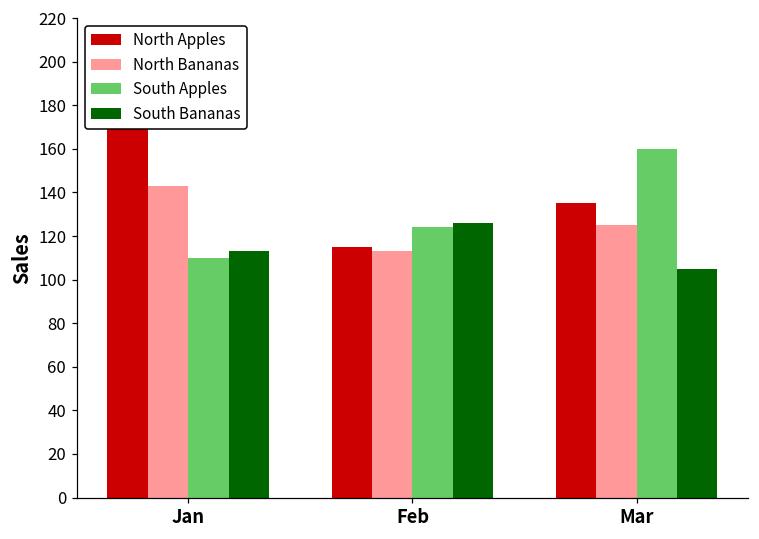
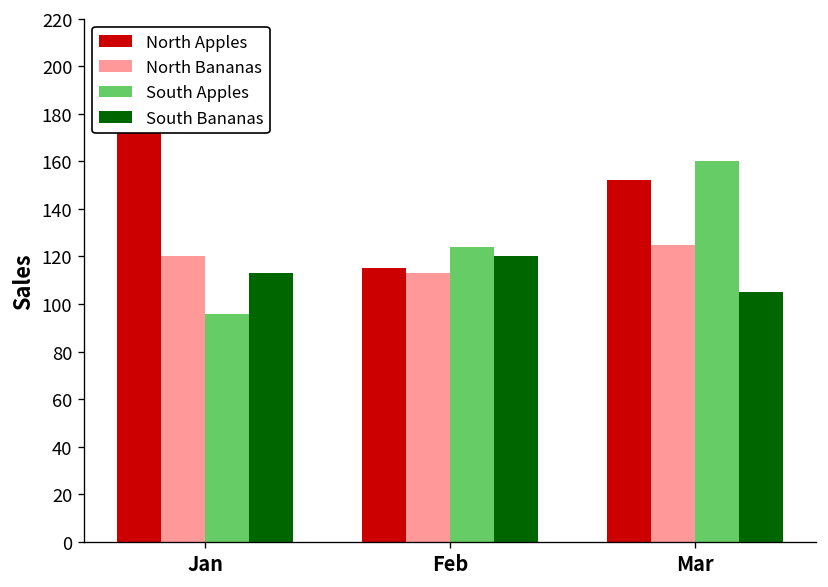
  {
    "North Apples": {
      "Feb": 115,
-     "Mar": 135
+     "Mar": 152
    },
    "North Bananas": {
-     "Jan": 143,
+     "Jan": 120,
      "Feb": 113,
      "Mar": 125
    },
    "South Apples": {
-     "Jan": 110,
+     "Jan": 96,
      "Feb": 124,
      "Mar": 160
    },
    "South Bananas": {
      "Jan": 113,
-     "Feb": 126,
+     "Feb": 120,
      "Mar": 105
    }
  }
